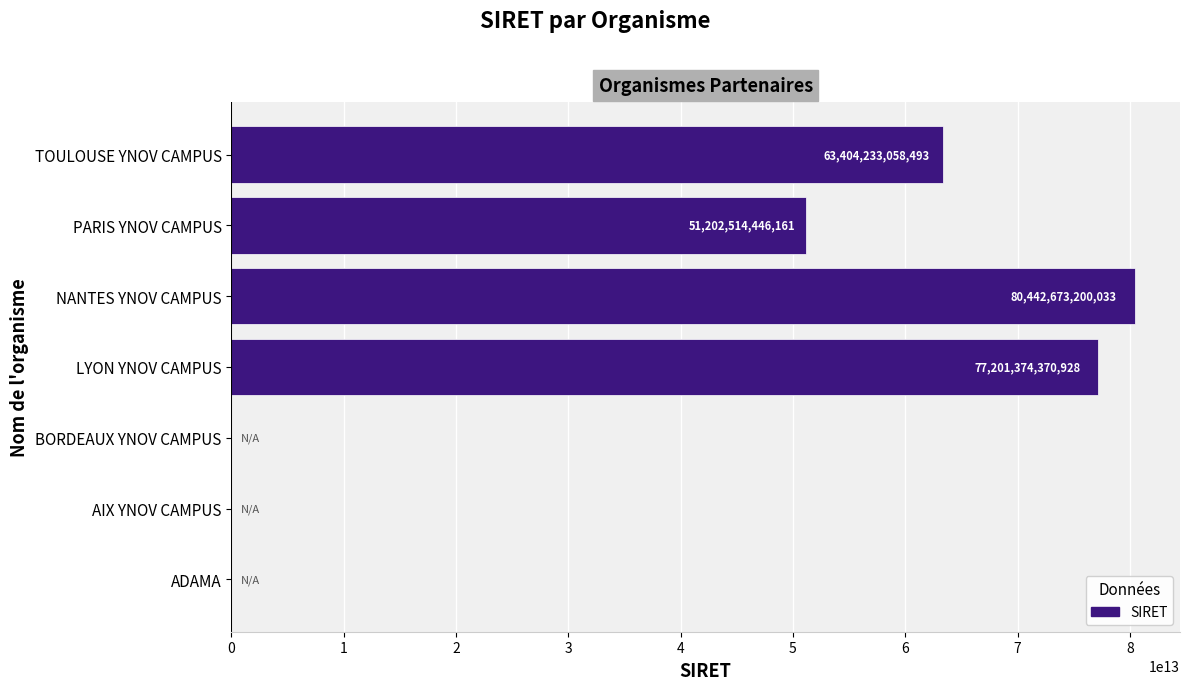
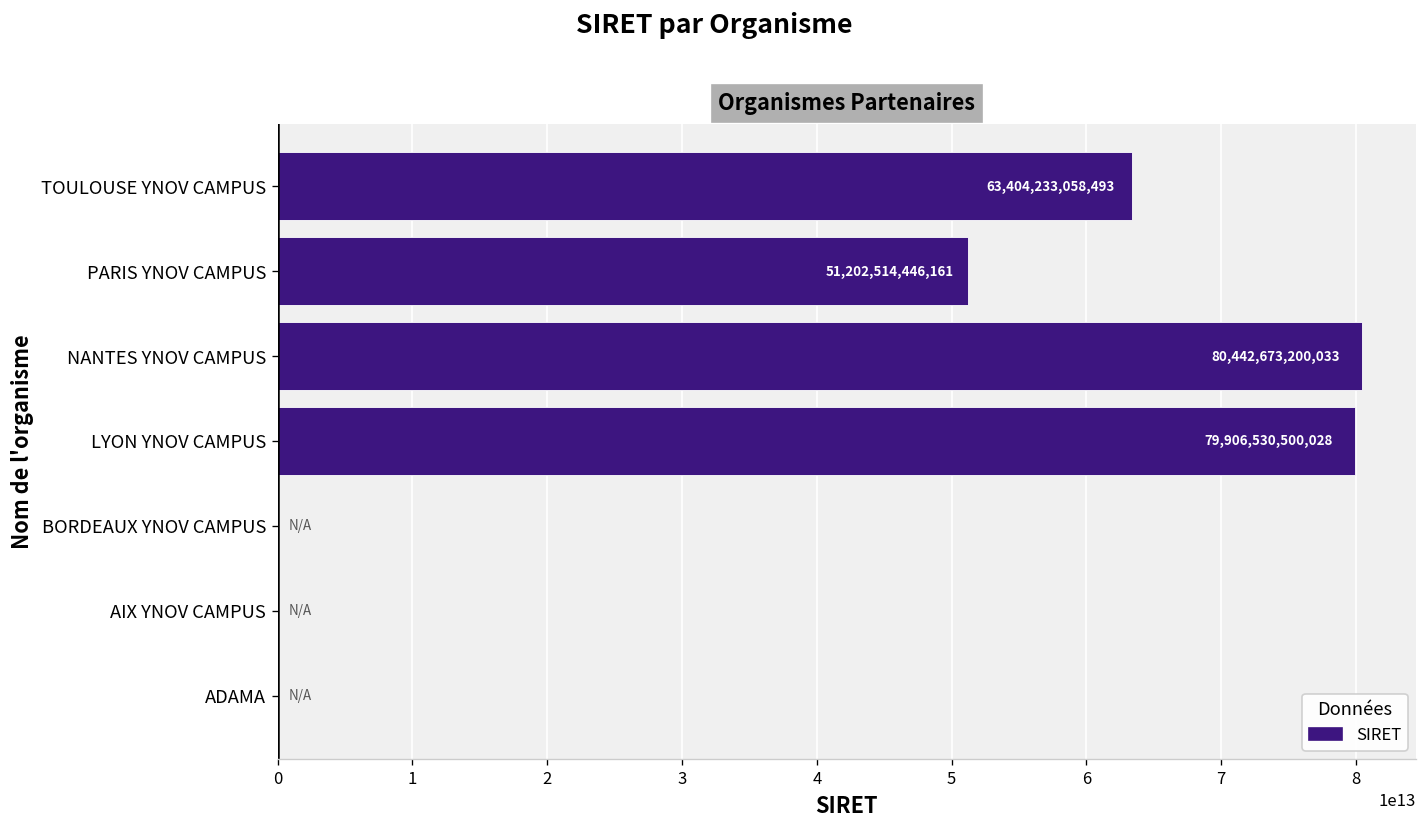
  {
    "TOULOUSE YNOV CAMPUS": "63,404,233,058,493",
    "PARIS YNOV CAMPUS": "51,202,514,446,161",
    "NANTES YNOV CAMPUS": "80,442,673,200,033",
-   "LYON YNOV CAMPUS": "77,201,374,370,928"
+   "LYON YNOV CAMPUS": "79,906,530,500,028"
  }
